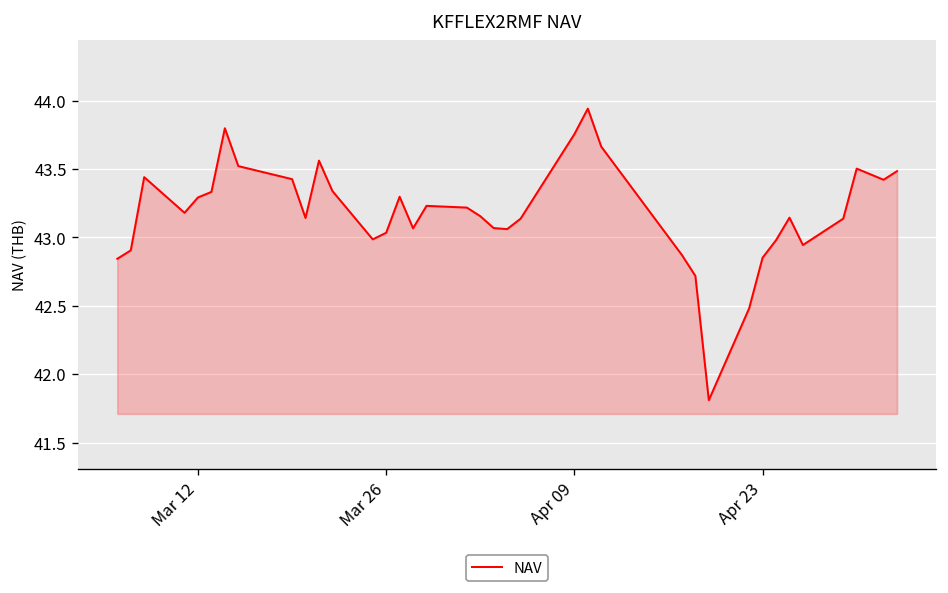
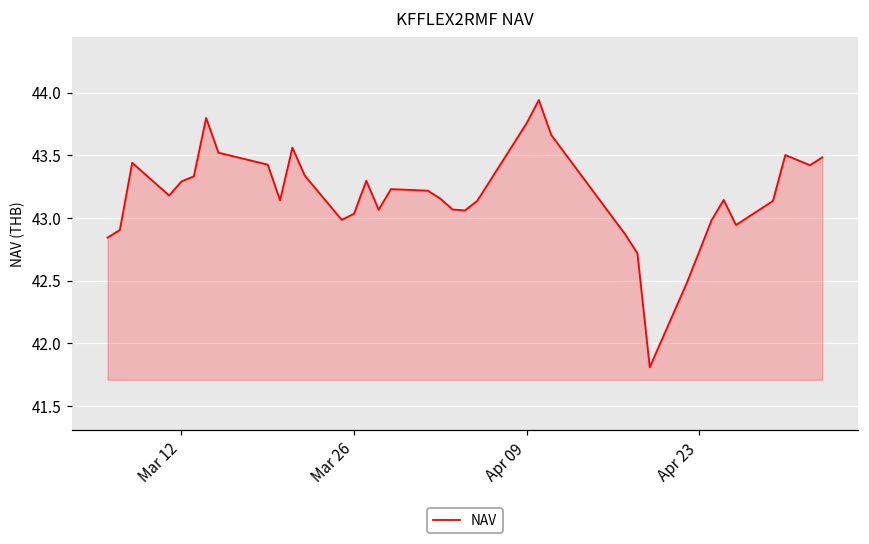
  {
    "Mar 12": 43.29,
    "Mar 26": 43.03,
    "Apr 09": 43.76,
-   "Apr 23": 42.85
+   "Apr 23": 42.73
  }
